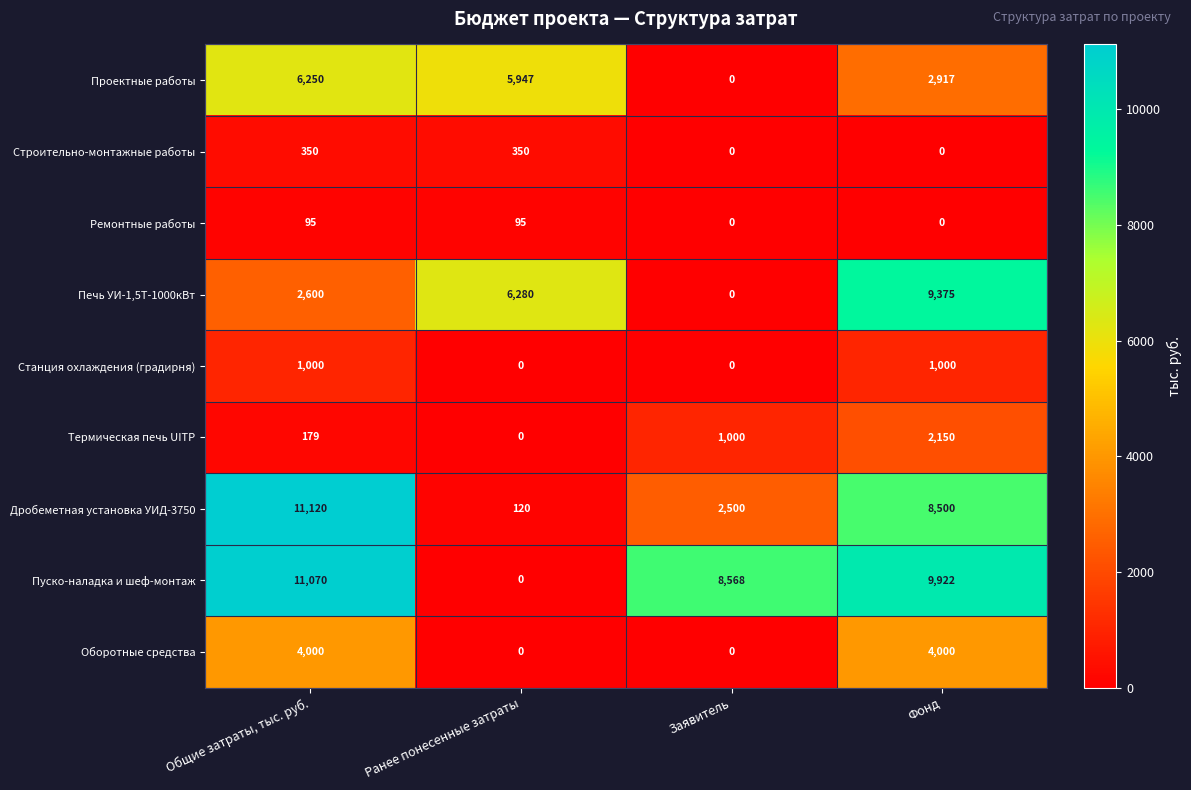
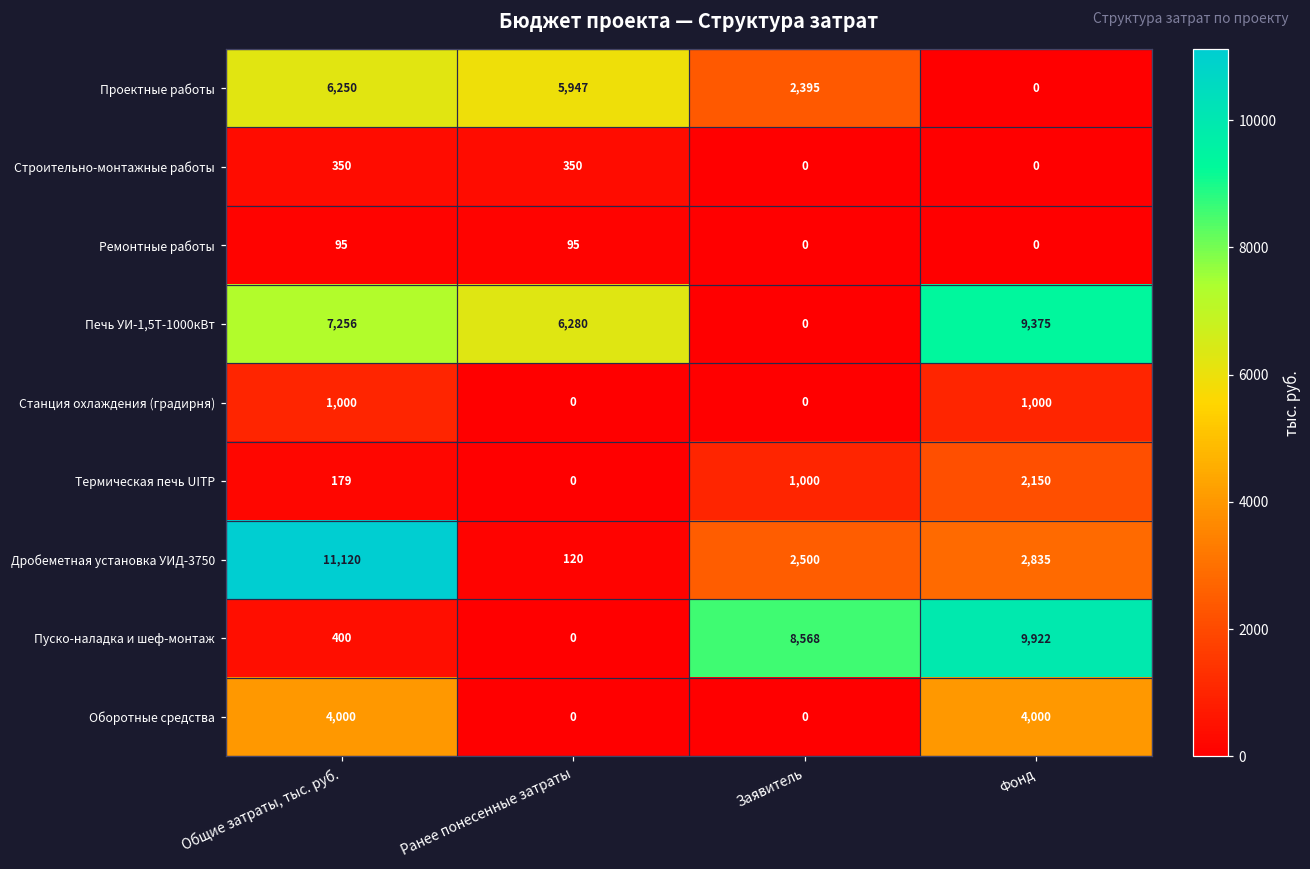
  {
    "Проектные работы": {
      "Общие затраты, тыс. руб.": "6,250",
      "Ранее понесенные затраты": "5,947",
-     "Заявитель": "0",
-     "Фонд": "2,917"
+     "Заявитель": "2,395",
+     "Фонд": "0"
    },
    "Строительно-монтажные работы": {
      "Общие затраты, тыс. руб.": "350",
      "Ранее понесенные затраты": "350",
      "Заявитель": "0",
      "Фонд": "0"
    },
    "Ремонтные работы": {
      "Общие затраты, тыс. руб.": "95",
      "Ранее понесенные затраты": "95",
      "Заявитель": "0",
      "Фонд": "0"
    },
    "Печь УИ-1,5Т-1000кВт": {
-     "Общие затраты, тыс. руб.": "2,600",
+     "Общие затраты, тыс. руб.": "7,256",
      "Ранее понесенные затраты": "6,280",
      "Заявитель": "0",
      "Фонд": "9,375"
    },
    "Станция охлаждения (градирня)": {
      "Общие затраты, тыс. руб.": "1,000",
      "Ранее понесенные затраты": "0",
      "Заявитель": "0",
      "Фонд": "1,000"
    },
    "Термическая печь UITP": {
      "Общие затраты, тыс. руб.": "179",
      "Ранее понесенные затраты": "0",
      "Заявитель": "1,000",
      "Фонд": "2,150"
    },
    "Дробеметная установка УИД-3750": {
      "Общие затраты, тыс. руб.": "11,120",
      "Ранее понесенные затраты": "120",
      "Заявитель": "2,500",
-     "Фонд": "8,500"
+     "Фонд": "2,835"
    },
    "Пуско-наладка и шеф-монтаж": {
-     "Общие затраты, тыс. руб.": "11,070",
+     "Общие затраты, тыс. руб.": "400",
      "Ранее понесенные затраты": "0",
      "Заявитель": "8,568",
      "Фонд": "9,922"
    },
    "Оборотные средства": {
      "Общие затраты, тыс. руб.": "4,000",
      "Ранее понесенные затраты": "0",
      "Заявитель": "0",
      "Фонд": "4,000"
    }
  }
